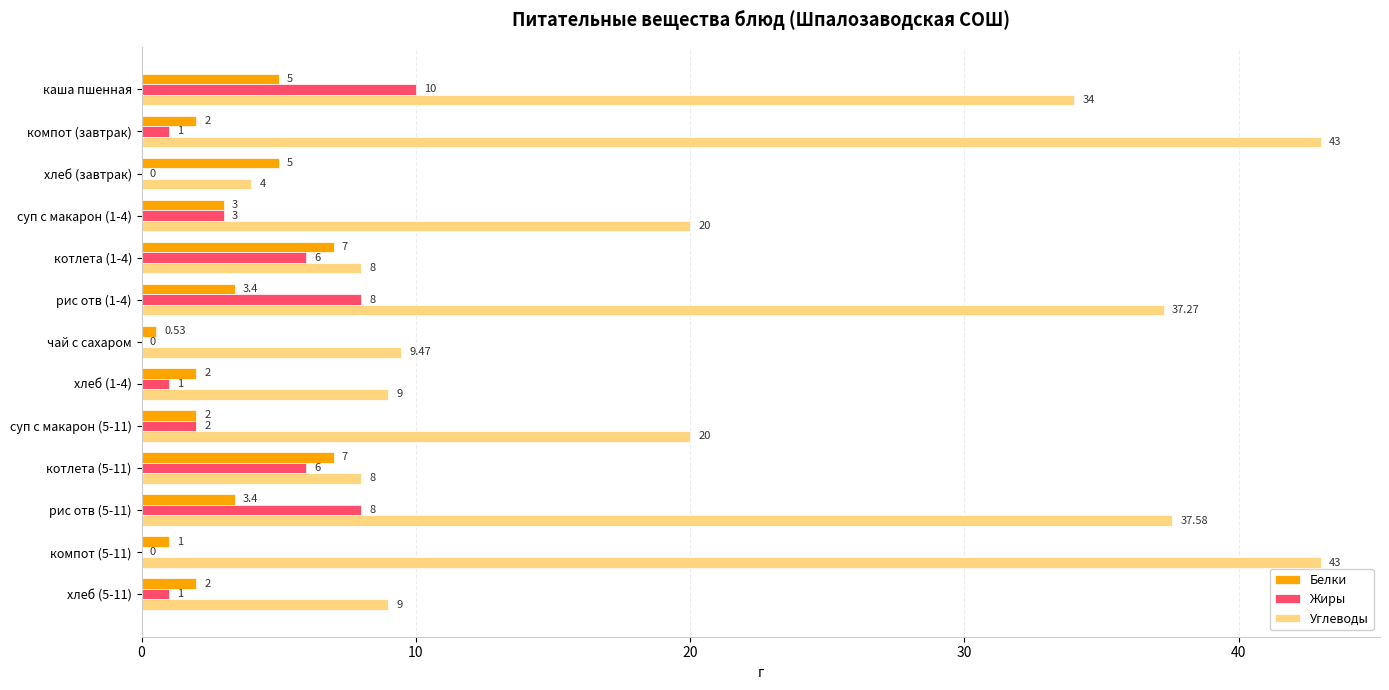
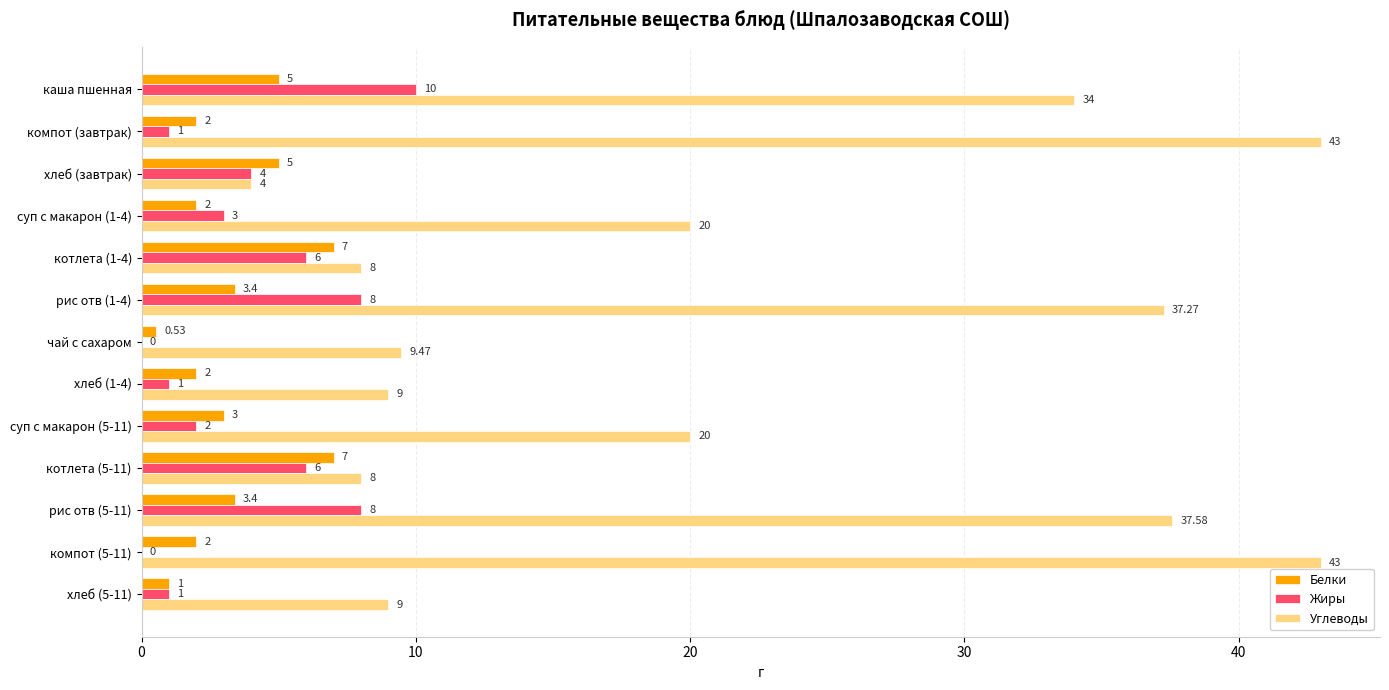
  {
    "Белки": {
      "каша пшенная": 5,
      "компот (завтрак)": 2,
      "хлеб (завтрак)": 5,
-     "суп с макарон (1-4)": 3,
+     "суп с макарон (1-4)": 2,
      "котлета (1-4)": 7,
      "рис отв (1-4)": 3.4,
      "чай с сахаром": 0.53,
      "хлеб (1-4)": 2,
-     "суп с макарон (5-11)": 2,
+     "суп с макарон (5-11)": 3,
      "котлета (5-11)": 7,
      "рис отв (5-11)": 3.4,
-     "компот (5-11)": 1,
-     "хлеб (5-11)": 2
+     "компот (5-11)": 2,
+     "хлеб (5-11)": 1
    },
    "Жиры": {
      "каша пшенная": 10,
      "компот (завтрак)": 1,
-     "хлеб (завтрак)": 0,
+     "хлеб (завтрак)": 4,
      "суп с макарон (1-4)": 3,
      "котлета (1-4)": 6,
      "рис отв (1-4)": 8,
      "чай с сахаром": 0,
      "хлеб (1-4)": 1,
      "суп с макарон (5-11)": 2,
      "котлета (5-11)": 6,
      "рис отв (5-11)": 8,
      "компот (5-11)": 0,
      "хлеб (5-11)": 1
    },
    "Углеводы": {
      "каша пшенная": 34,
      "компот (завтрак)": 43,
      "хлеб (завтрак)": 4,
      "суп с макарон (1-4)": 20,
      "котлета (1-4)": 8,
      "рис отв (1-4)": 37.27,
      "чай с сахаром": 9.47,
      "хлеб (1-4)": 9,
      "суп с макарон (5-11)": 20,
      "котлета (5-11)": 8,
      "рис отв (5-11)": 37.58,
      "компот (5-11)": 43,
      "хлеб (5-11)": 9
    }
  }
